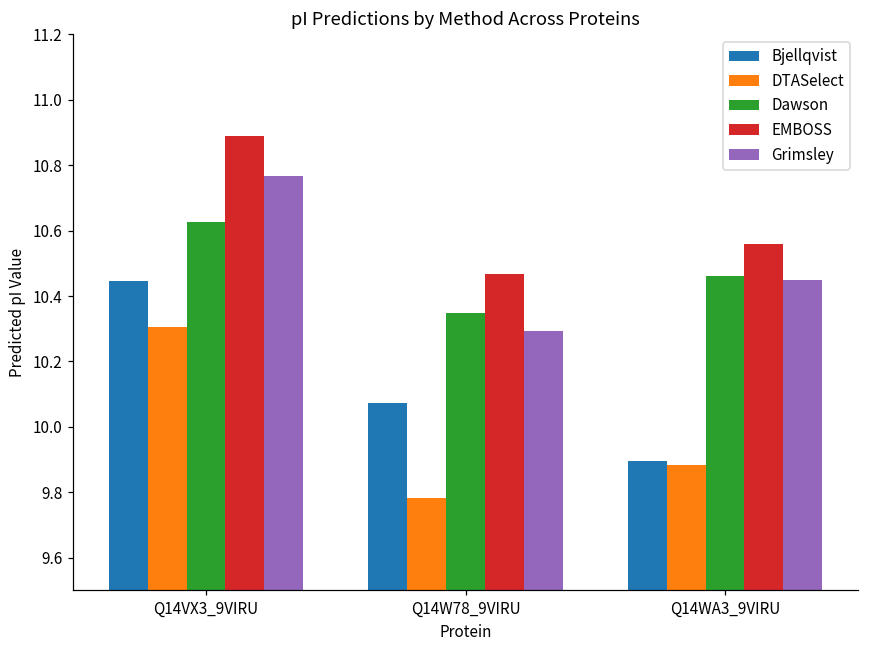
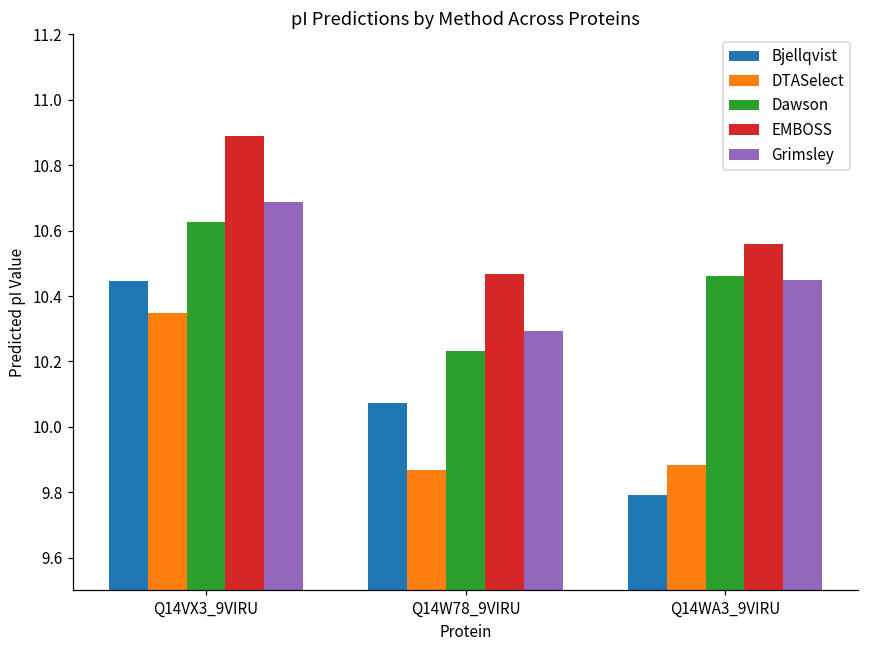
  {
    "Bjellqvist": {
      "Q14VX3_9VIRU": 10.45,
      "Q14W78_9VIRU": 10.07,
-     "Q14WA3_9VIRU": 9.90
+     "Q14WA3_9VIRU": 9.79
    },
    "DTASelect": {
-     "Q14VX3_9VIRU": 10.31,
-     "Q14W78_9VIRU": 9.78,
+     "Q14VX3_9VIRU": 10.35,
+     "Q14W78_9VIRU": 9.87,
      "Q14WA3_9VIRU": 9.88
    },
    "Dawson": {
      "Q14VX3_9VIRU": 10.63,
-     "Q14W78_9VIRU": 10.35,
+     "Q14W78_9VIRU": 10.23,
      "Q14WA3_9VIRU": 10.46
    },
    "EMBOSS": {
      "Q14VX3_9VIRU": 10.89,
      "Q14W78_9VIRU": 10.47,
      "Q14WA3_9VIRU": 10.56
    },
    "Grimsley": {
-     "Q14VX3_9VIRU": 10.77,
+     "Q14VX3_9VIRU": 10.69,
      "Q14W78_9VIRU": 10.29,
      "Q14WA3_9VIRU": 10.45
    }
  }
